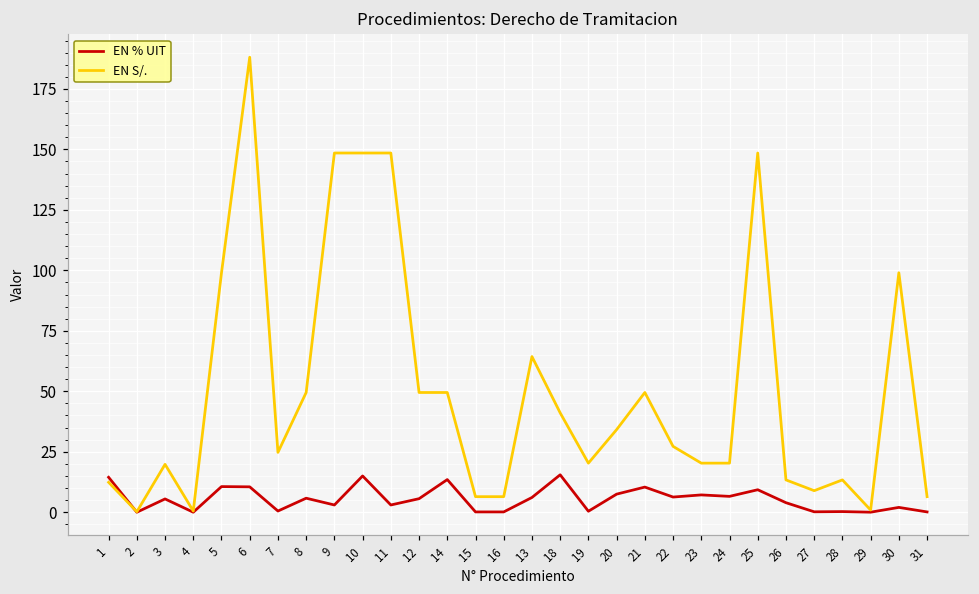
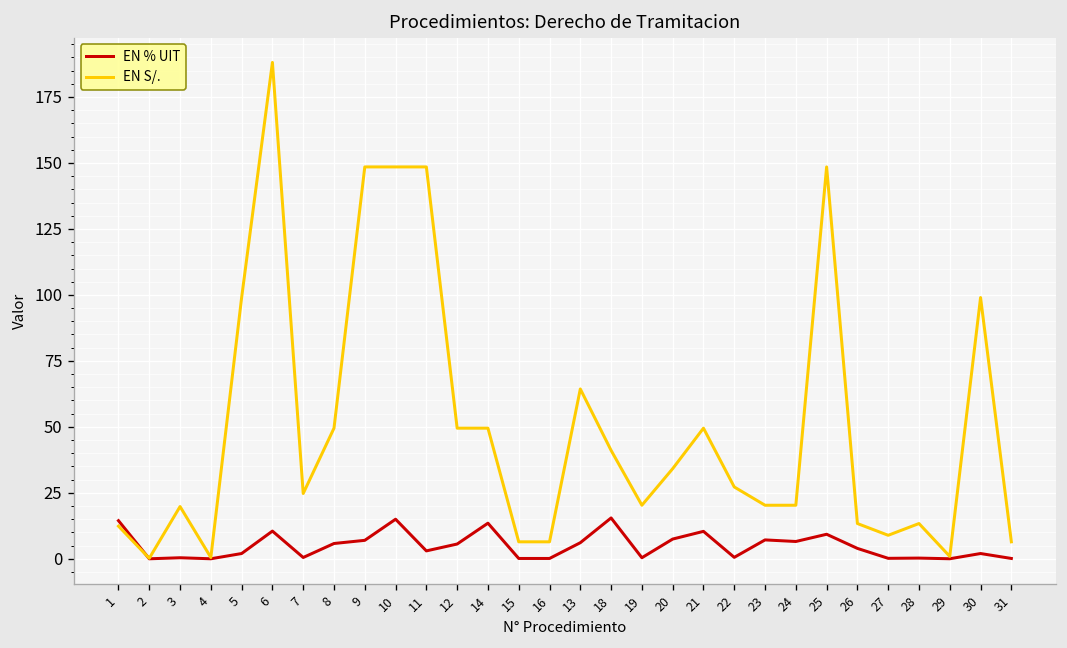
  {
    "EN % UIT": {
      "1": 14,
-     "3": 6,
-     "5": 11,
+     "3": 0,
+     "5": 2,
      "6": 11,
      "7": 1,
      "8": 6,
-     "9": 3,
+     "9": 7,
      "10": 15,
      "11": 3,
      "12": 6,
      "14": 14,
      "15": 0,
      "16": 0,
      "13": 6,
      "18": 15,
      "19": 0,
      "20": 7,
      "21": 10,
-     "22": 6,
+     "22": 1,
      "23": 7,
      "24": 7,
      "25": 9,
      "26": 4,
      "27": 0,
      "28": 0,
      "30": 2,
      "31": 0
    },
    "EN S/.": {
      "1": 12,
      "3": 20,
      "5": 99,
      "6": 188,
      "7": 25,
      "8": 50,
      "9": 149,
      "10": 149,
      "11": 149,
      "12": 50,
      "14": 50,
      "15": 6,
      "16": 6,
      "13": 64,
      "18": 41,
      "19": 20,
      "20": 34,
      "21": 50,
      "22": 27,
      "23": 20,
      "24": 20,
      "25": 149,
      "26": 13,
      "27": 9,
      "28": 13,
      "30": 99,
      "31": 6
    }
  }
